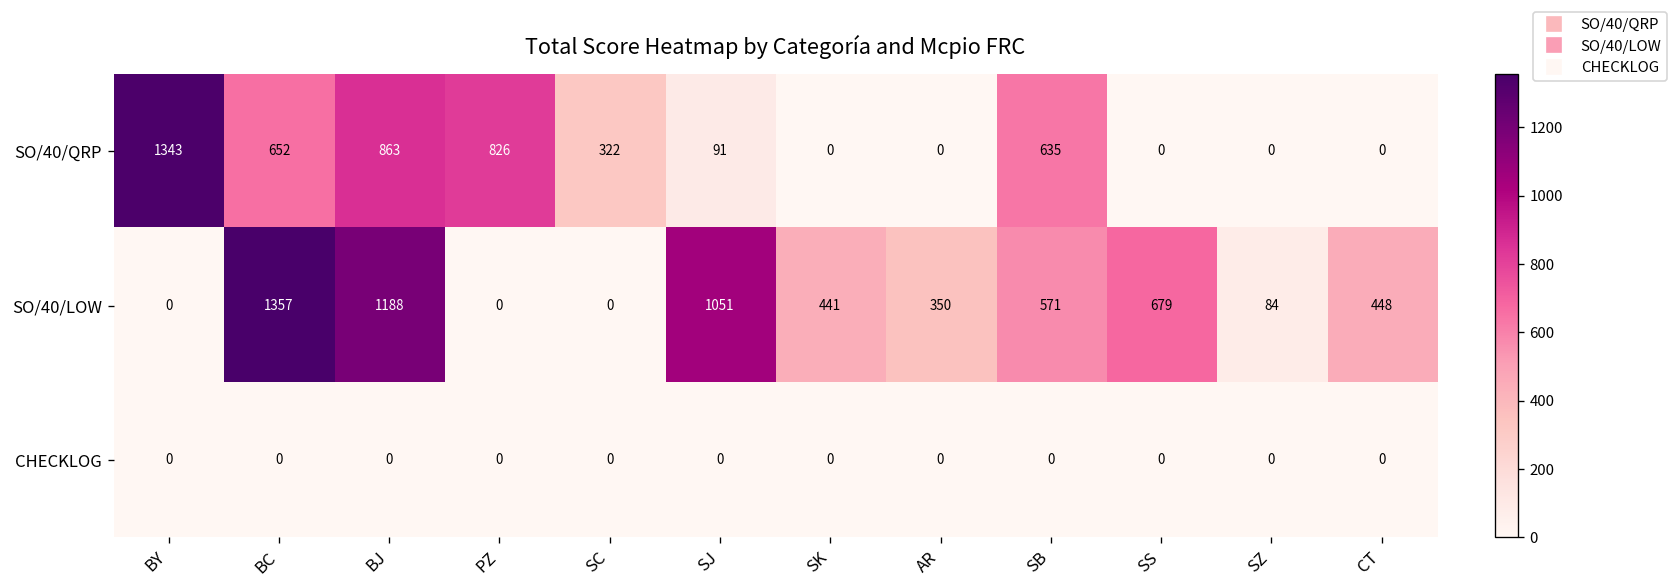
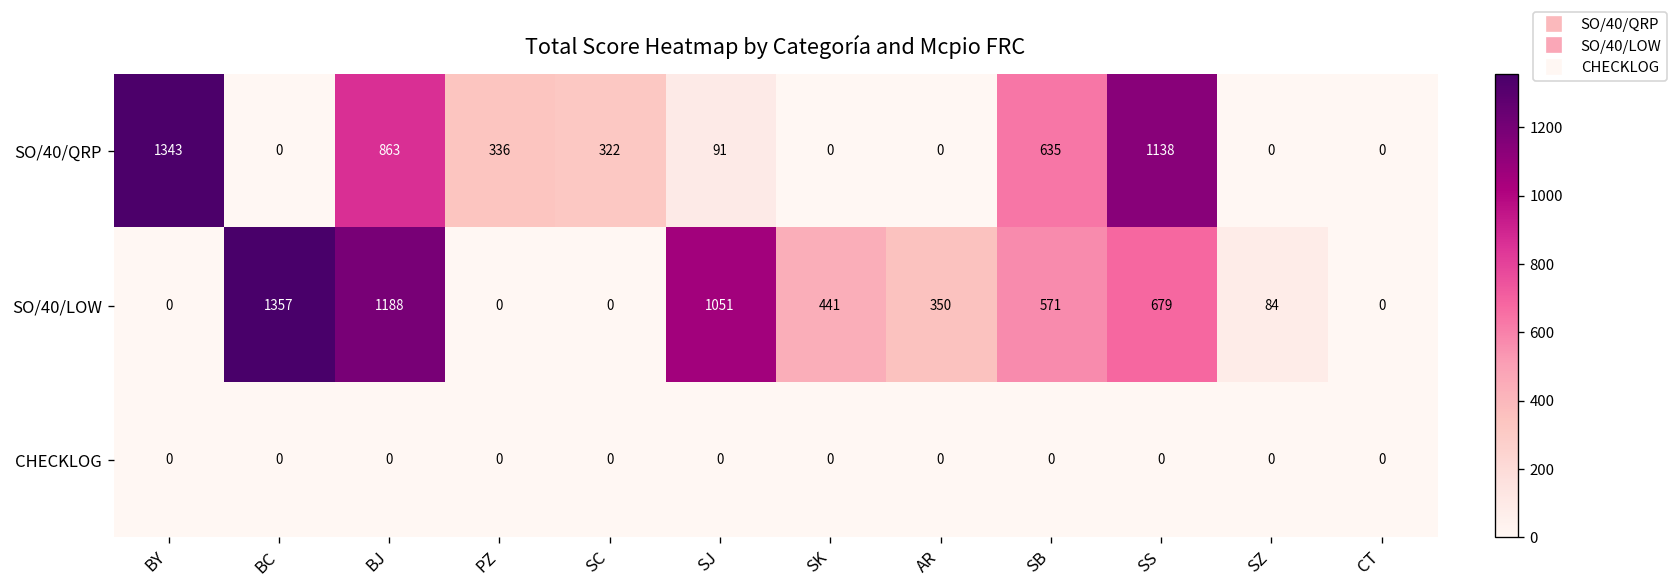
  {
    "SO/40/QRP": {
      "BY": 1343,
-     "BC": 652,
+     "BC": 0,
      "BJ": 863,
-     "PZ": 826,
+     "PZ": 336,
      "SC": 322,
      "SJ": 91,
      "SK": 0,
      "AR": 0,
      "SB": 635,
-     "SS": 0,
+     "SS": 1138,
      "SZ": 0,
      "CT": 0
    },
    "SO/40/LOW": {
      "BY": 0,
      "BC": 1357,
      "BJ": 1188,
      "PZ": 0,
      "SC": 0,
      "SJ": 1051,
      "SK": 441,
      "AR": 350,
      "SB": 571,
      "SS": 679,
      "SZ": 84,
-     "CT": 448
+     "CT": 0
    },
    "CHECKLOG": {
      "BY": 0,
      "BC": 0,
      "BJ": 0,
      "PZ": 0,
      "SC": 0,
      "SJ": 0,
      "SK": 0,
      "AR": 0,
      "SB": 0,
      "SS": 0,
      "SZ": 0,
      "CT": 0
    }
  }
